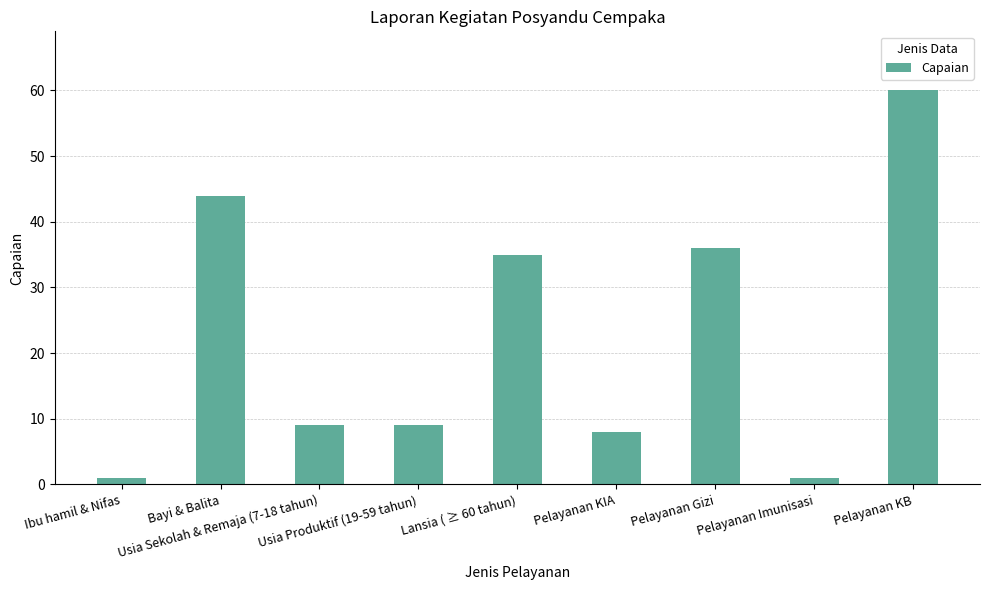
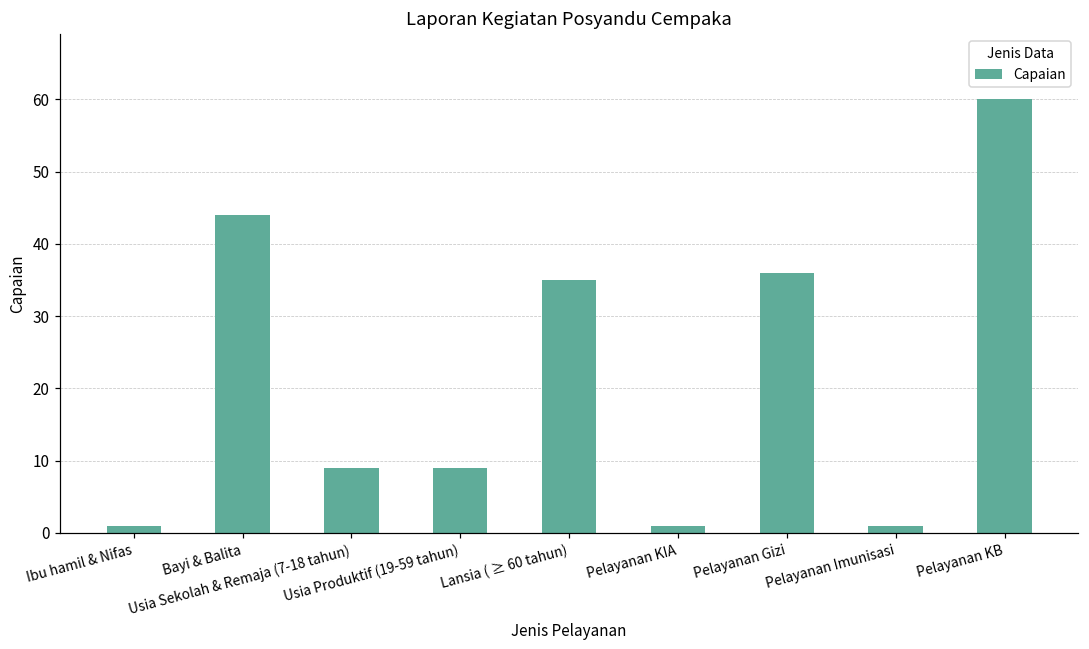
  {
    "Ibu hamil & Nifas": 1,
    "Bayi & Balita": 44,
    "Usia Sekolah & Remaja (7-18 tahun)": 9,
    "Usia Produktif (19-59 tahun)": 9,
    "Lansia ( ≥ 60 tahun)": 35,
-   "Pelayanan KIA": 8,
+   "Pelayanan KIA": 1,
    "Pelayanan Gizi": 36,
    "Pelayanan Imunisasi": 1,
    "Pelayanan KB": 60
  }
